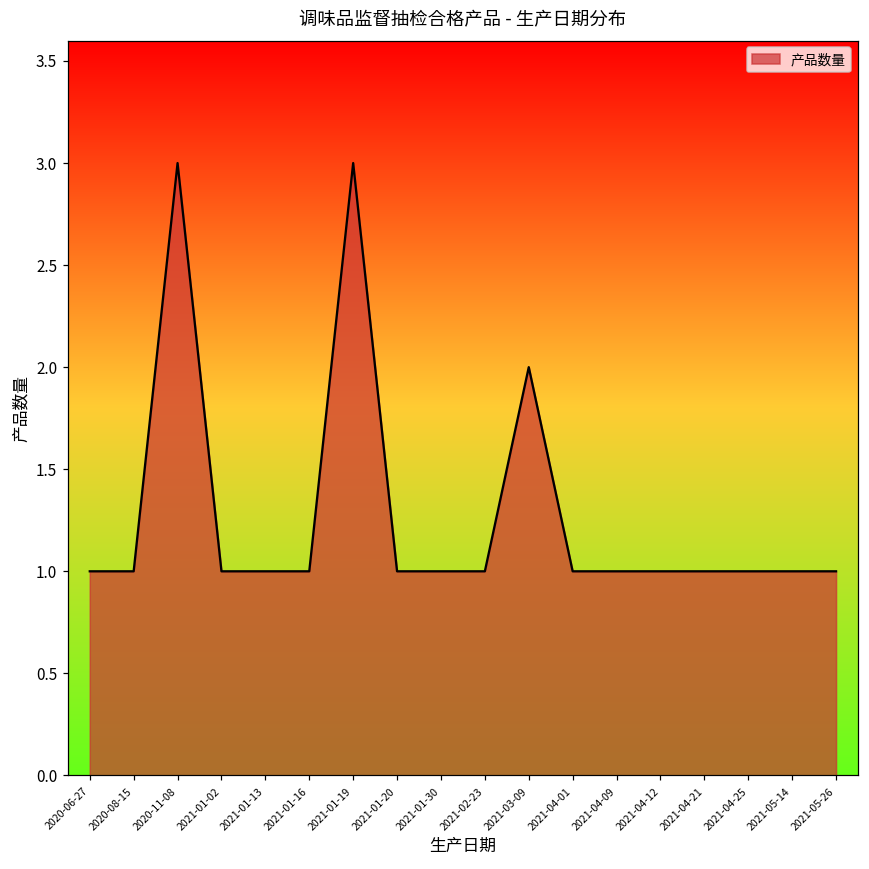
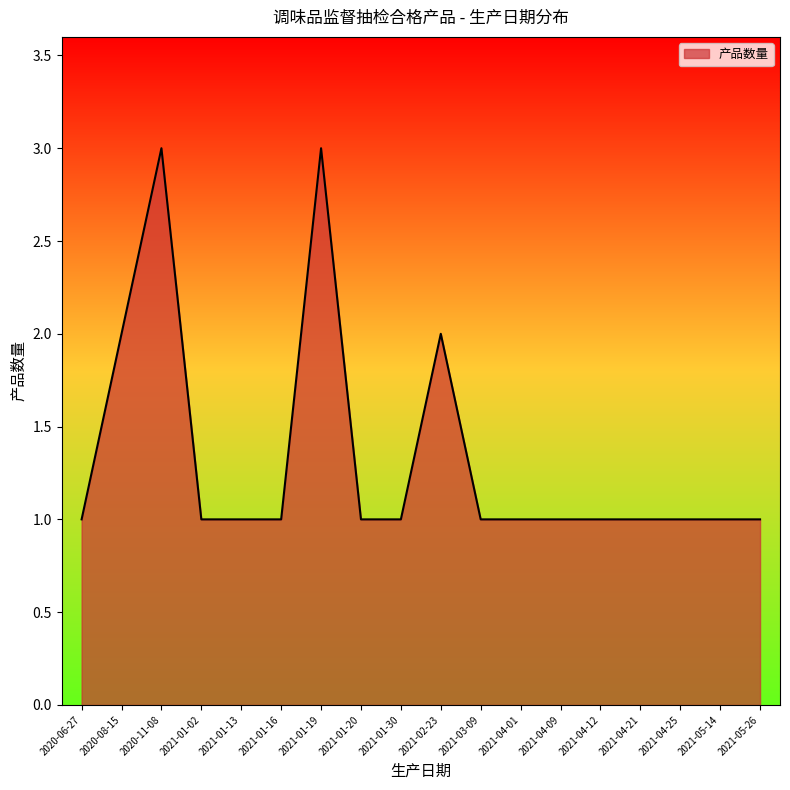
  {
    "2020-06-27": 1,
-   "2020-08-15": 1,
+   "2020-08-15": 2,
    "2020-11-08": 3,
    "2021-01-02": 1,
    "2021-01-13": 1,
    "2021-01-16": 1,
    "2021-01-19": 3,
    "2021-01-20": 1,
    "2021-01-30": 1,
-   "2021-02-23": 1,
-   "2021-03-09": 2,
+   "2021-02-23": 2,
+   "2021-03-09": 1,
    "2021-04-01": 1,
    "2021-04-09": 1,
    "2021-04-12": 1,
    "2021-04-21": 1,
    "2021-04-25": 1,
    "2021-05-14": 1,
    "2021-05-26": 1
  }
